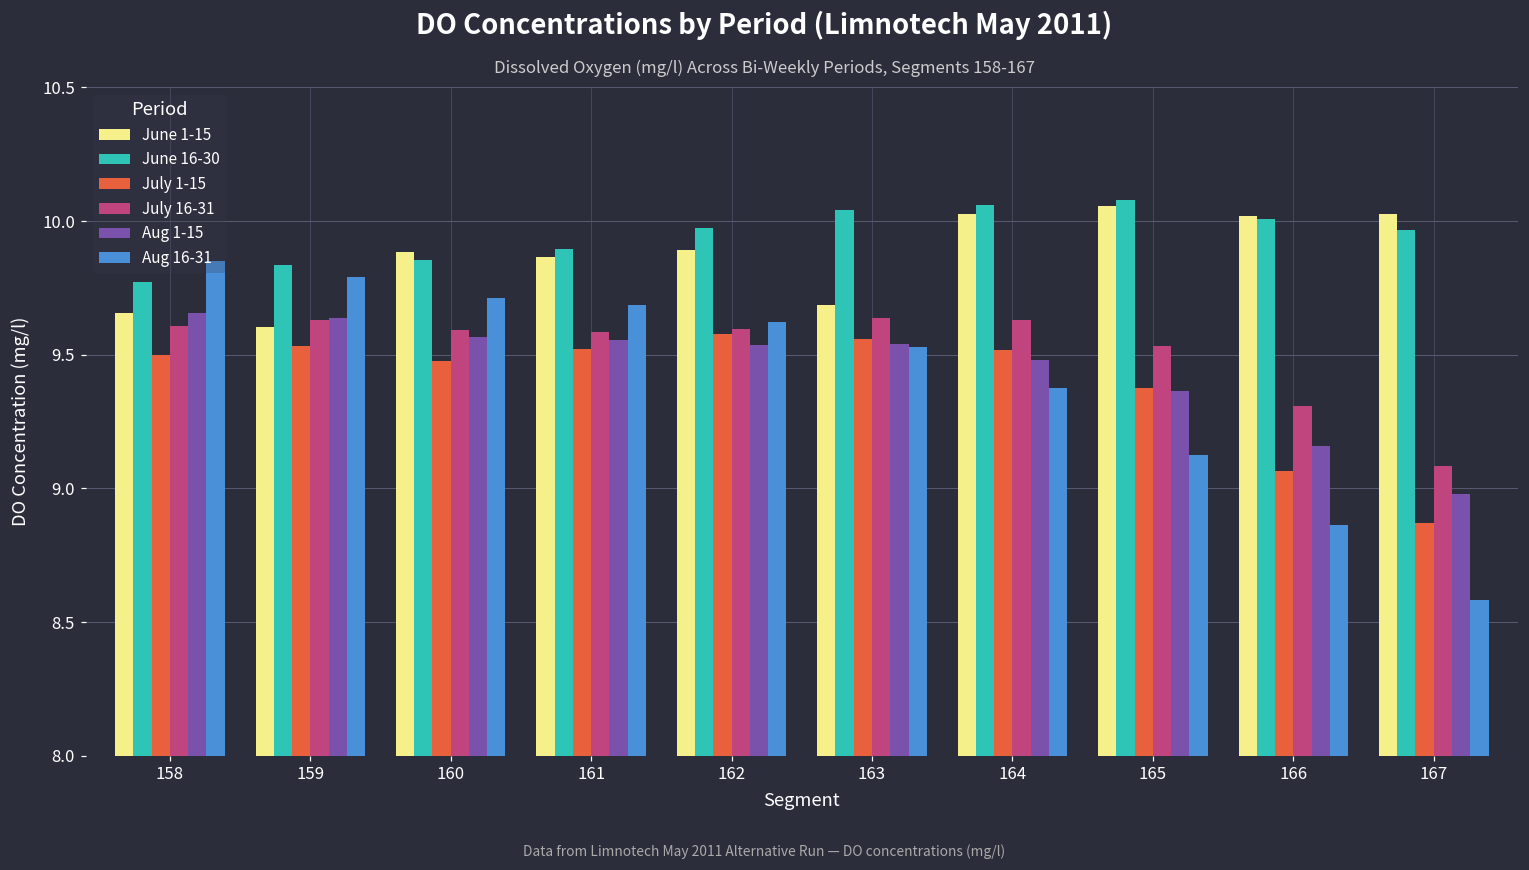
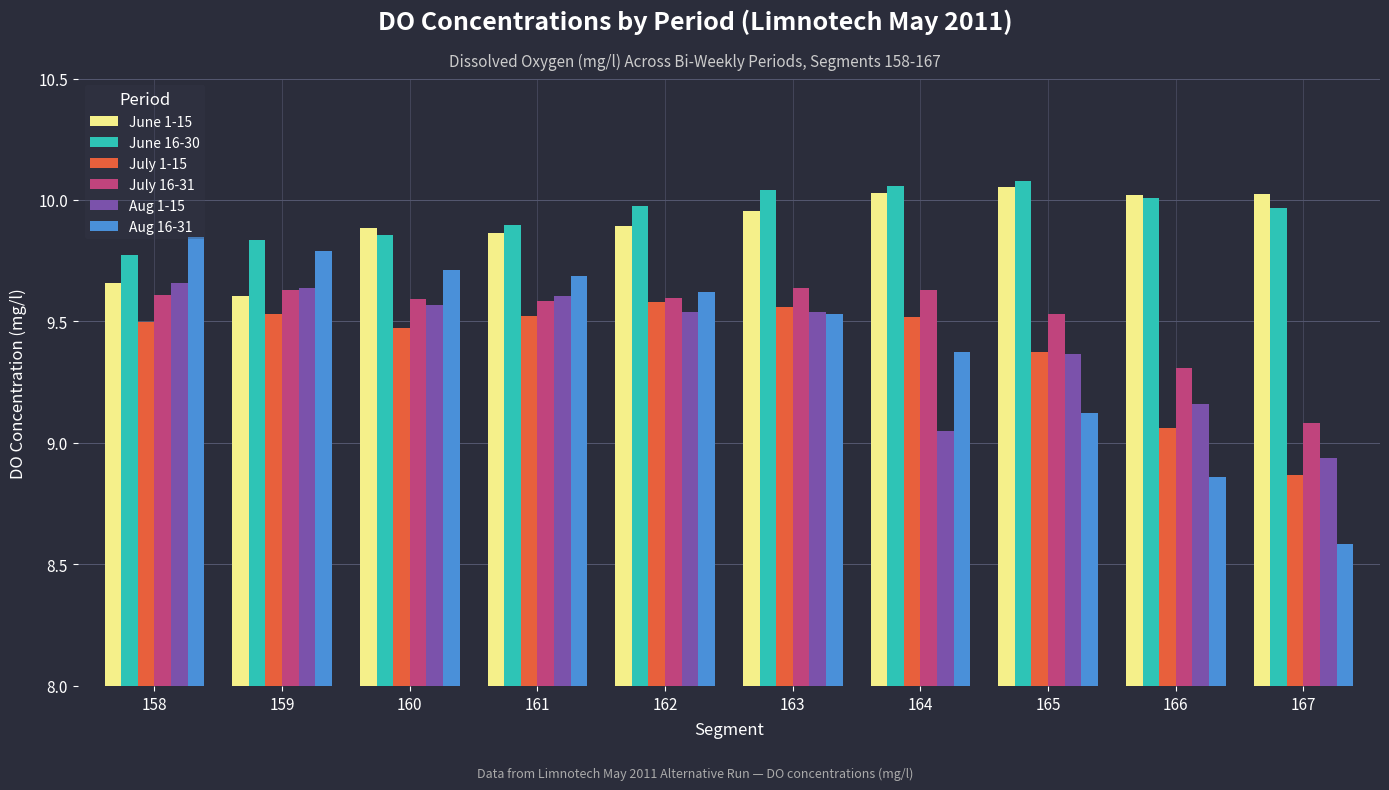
  {
    "June 1-15": {
      "158": 9.66,
      "159": 9.61,
      "160": 9.88,
      "161": 9.86,
      "162": 9.89,
-     "163": 9.68,
+     "163": 9.95,
      "164": 10.03,
      "165": 10.06,
      "166": 10.02,
      "167": 10.03
    },
    "June 16-30": {
      "158": 9.77,
      "159": 9.84,
      "160": 9.86,
      "161": 9.90,
      "162": 9.98,
      "163": 10.04,
      "164": 10.06,
      "165": 10.08,
      "166": 10.01,
      "167": 9.97
    },
    "July 1-15": {
      "158": 9.50,
      "159": 9.53,
      "160": 9.47,
      "161": 9.52,
      "162": 9.58,
      "163": 9.56,
      "164": 9.52,
      "165": 9.37,
      "166": 9.06,
      "167": 8.87
    },
    "July 16-31": {
      "158": 9.61,
      "159": 9.63,
      "160": 9.59,
      "161": 9.58,
      "162": 9.60,
      "163": 9.64,
      "164": 9.63,
      "165": 9.53,
      "166": 9.31,
      "167": 9.08
    },
    "Aug 1-15": {
      "158": 9.66,
      "159": 9.64,
      "160": 9.57,
-     "161": 9.56,
+     "161": 9.60,
      "162": 9.54,
      "163": 9.54,
-     "164": 9.48,
+     "164": 9.05,
      "165": 9.37,
      "166": 9.16,
-     "167": 8.98
+     "167": 8.94
    },
    "Aug 16-31": {
      "159": 9.79,
      "160": 9.71,
      "161": 9.69,
      "162": 9.62,
      "163": 9.53,
      "164": 9.38,
      "165": 9.12,
      "166": 8.86,
      "167": 8.58
    }
  }
